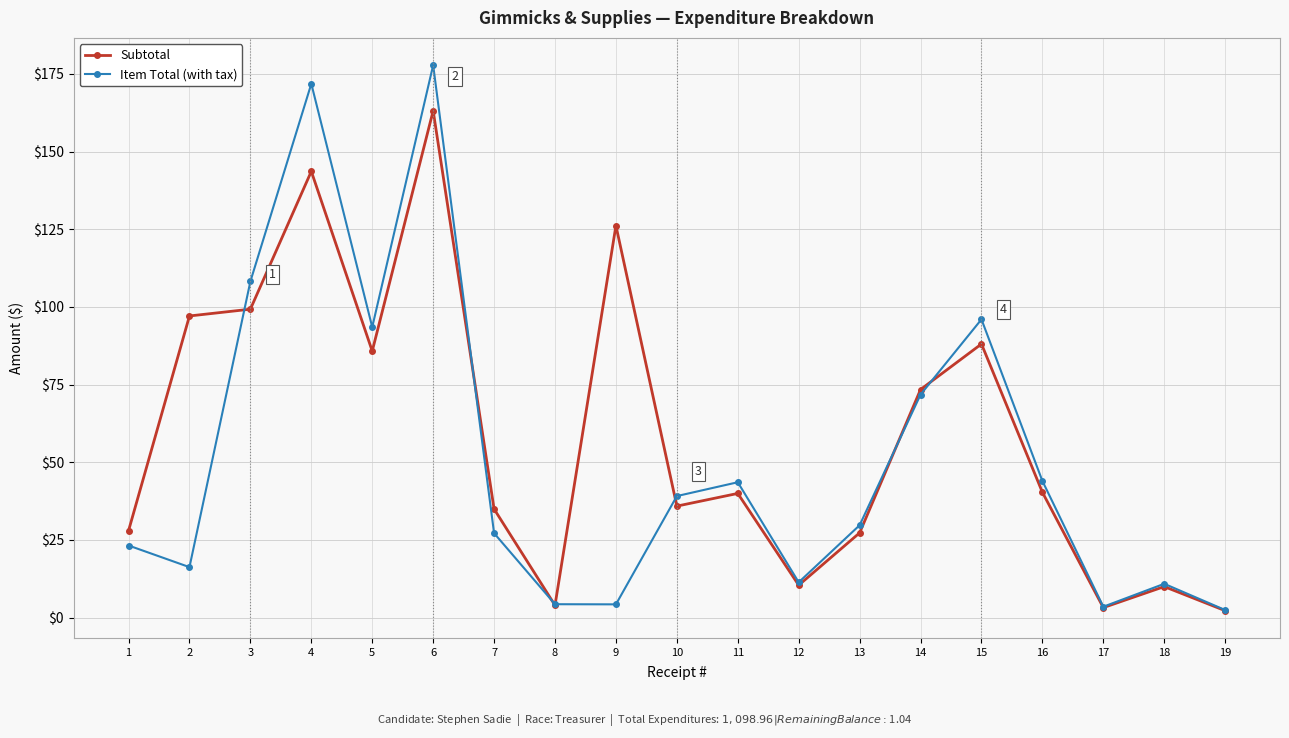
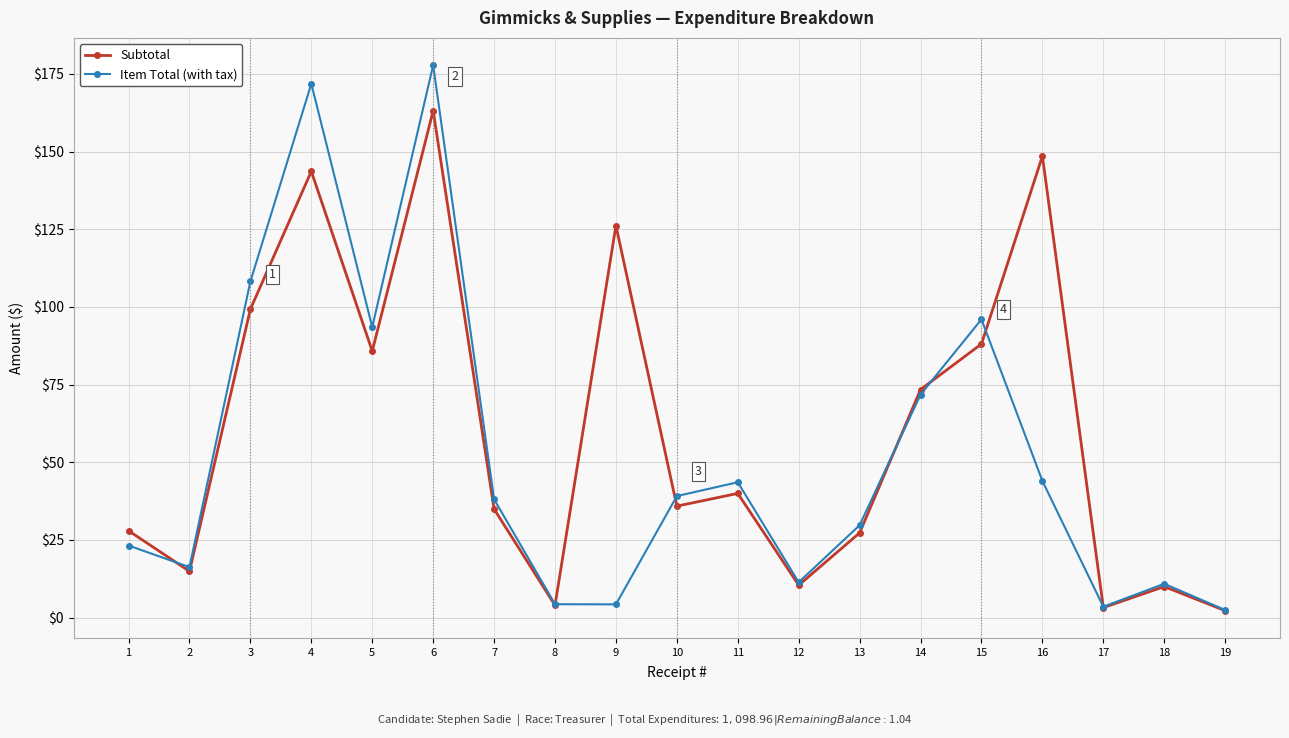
  {
    "Subtotal": {
      "1": "$28",
-     "2": "$97",
+     "2": "$15",
      "3": "$99",
      "4": "$144",
      "5": "$86",
      "6": "$163",
      "7": "$35",
      "9": "$126",
      "10": "$36",
      "11": "$40",
      "12": "$10",
      "13": "$27",
      "14": "$73",
      "15": "$88",
-     "16": "$40",
+     "16": "$149",
      "18": "$10"
    },
    "Item Total (with tax)": {
      "1": "$23",
      "2": "$16",
      "4": "$172",
      "5": "$94",
-     "7": "$27",
+     "7": "$38",
      "9": "$4",
      "10": "$39",
      "11": "$44",
      "12": "$11",
      "13": "$30",
      "14": "$72",
      "16": "$44",
      "18": "$11"
    }
  }
